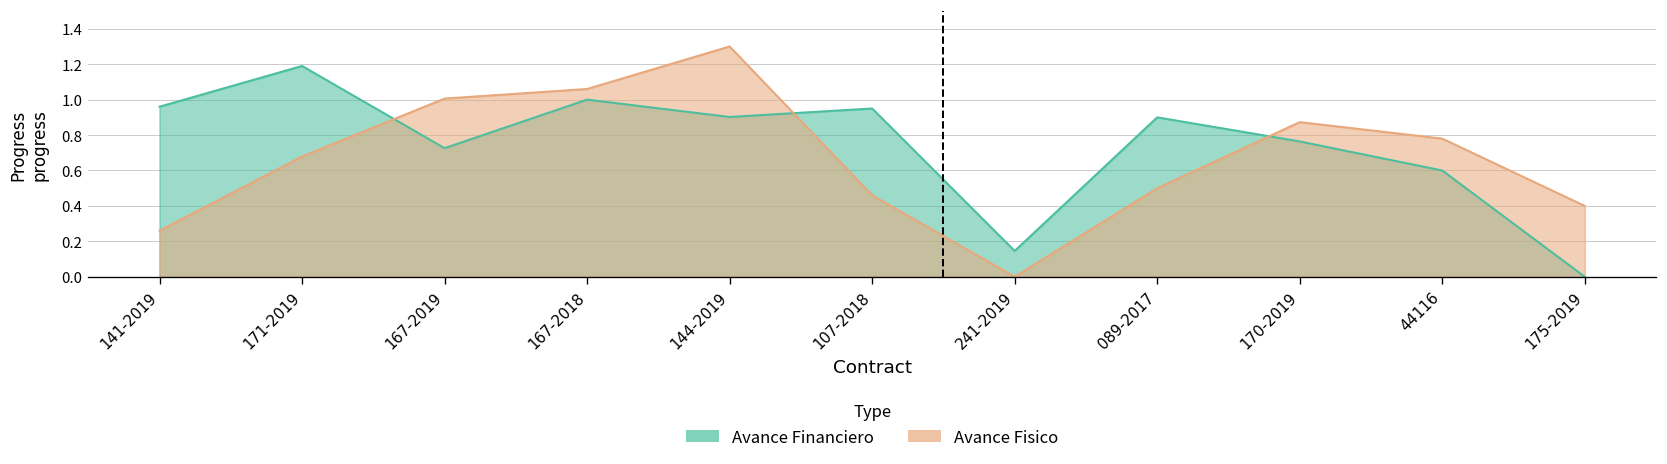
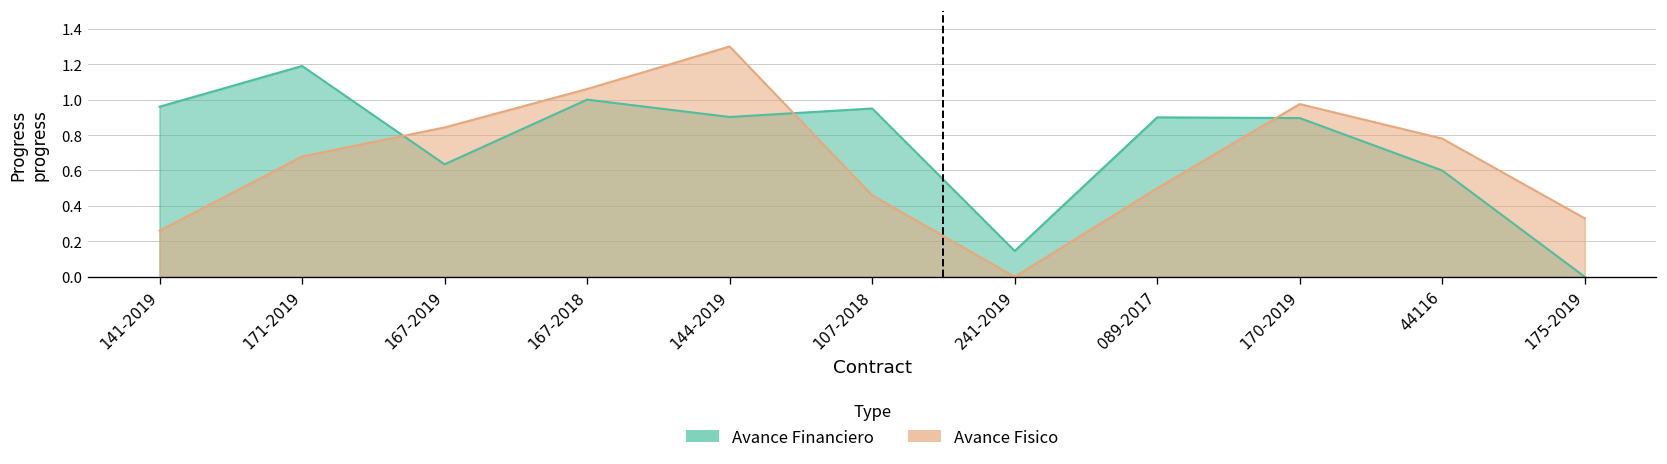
  {
    "Avance Financiero": {
      "141-2019": 0.96,
      "171-2019": 1.19,
-     "167-2019": 0.73,
+     "167-2019": 0.64,
      "167-2018": 1.00,
      "144-2019": 0.90,
      "107-2018": 0.95,
      "241-2019": 0.15,
      "089-2017": 0.90,
-     "170-2019": 0.76,
+     "170-2019": 0.90,
      "44116": 0.60,
      "175-2019": 0.00
    },
    "Avance Fisico": {
      "141-2019": 0.26,
      "171-2019": 0.68,
-     "167-2019": 1.01,
+     "167-2019": 0.84,
      "167-2018": 1.06,
      "144-2019": 1.30,
      "107-2018": 0.46,
      "241-2019": 0.00,
      "089-2017": 0.50,
-     "170-2019": 0.87,
+     "170-2019": 0.98,
      "44116": 0.78,
-     "175-2019": 0.40
+     "175-2019": 0.33
    }
  }
